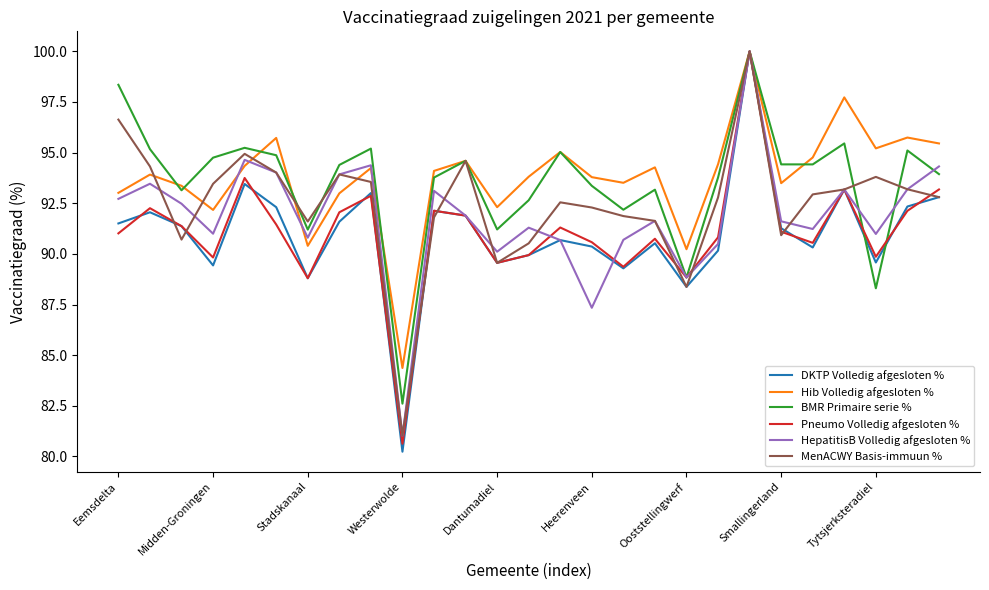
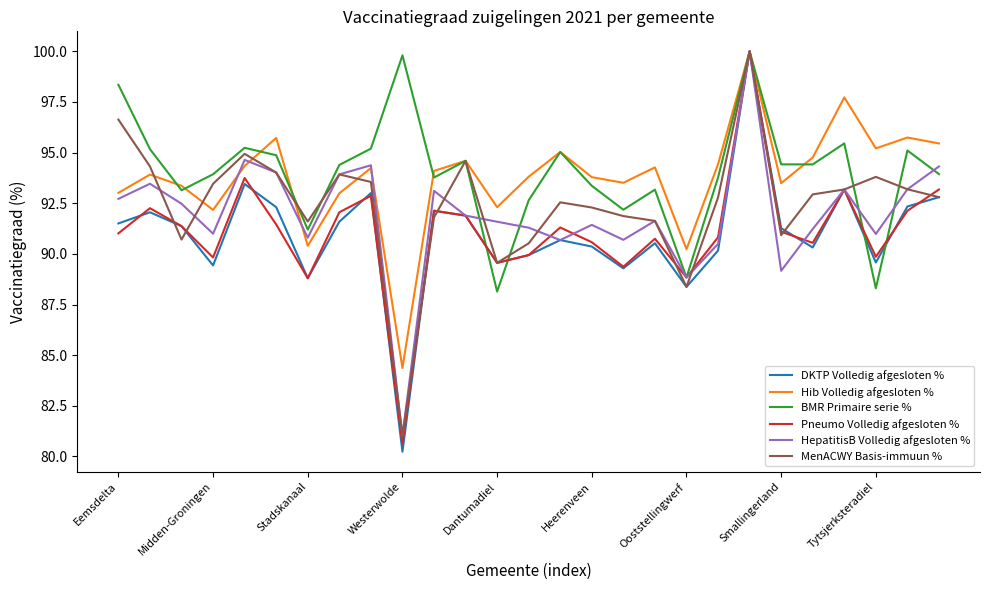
  {
    "DKTP Volledig afgesloten %": {
      "Eemsdelta": 91.5,
      "Midden-Groningen": 89.4,
      "Westerwolde": 80.2,
      "Heerenveen": 90.4,
      "Smallingerland": 91.3,
      "Tytsjerksteradiel": 89.6
    },
    "Hib Volledig afgesloten %": {
      "Eemsdelta": 93.0,
      "Midden-Groningen": 92.2,
      "Stadskanaal": 90.4,
      "Westerwolde": 84.4,
      "Dantumadiel": 92.3,
      "Heerenveen": 93.8,
      "Ooststellingwerf": 90.2,
      "Smallingerland": 93.5,
      "Tytsjerksteradiel": 95.2
    },
    "BMR Primaire serie %": {
      "Eemsdelta": 98.3,
-     "Midden-Groningen": 94.8,
+     "Midden-Groningen": 93.9,
      "Stadskanaal": 91.2,
-     "Westerwolde": 82.6,
-     "Dantumadiel": 91.2,
+     "Westerwolde": 99.8,
+     "Dantumadiel": 88.1,
      "Heerenveen": 93.4,
      "Smallingerland": 94.4,
      "Tytsjerksteradiel": 88.3
    },
    "Pneumo Volledig afgesloten %": {
      "Eemsdelta": 91.0,
      "Midden-Groningen": 89.8,
      "Westerwolde": 80.6,
      "Heerenveen": 90.6,
      "Smallingerland": 91.1,
      "Tytsjerksteradiel": 89.9
    },
    "HepatitisB Volledig afgesloten %": {
      "Eemsdelta": 92.7,
      "Midden-Groningen": 91.0,
      "Stadskanaal": 90.8,
-     "Dantumadiel": 90.1,
-     "Heerenveen": 87.3,
-     "Smallingerland": 91.6,
+     "Dantumadiel": 91.6,
+     "Heerenveen": 91.4,
+     "Smallingerland": 89.2,
      "Tytsjerksteradiel": 91.0
    },
    "MenACWY Basis-immuun %": {
      "Eemsdelta": 96.6,
      "Midden-Groningen": 93.5,
      "Stadskanaal": 91.6,
      "Heerenveen": 92.3,
      "Smallingerland": 90.9,
      "Tytsjerksteradiel": 93.8
    }
  }
